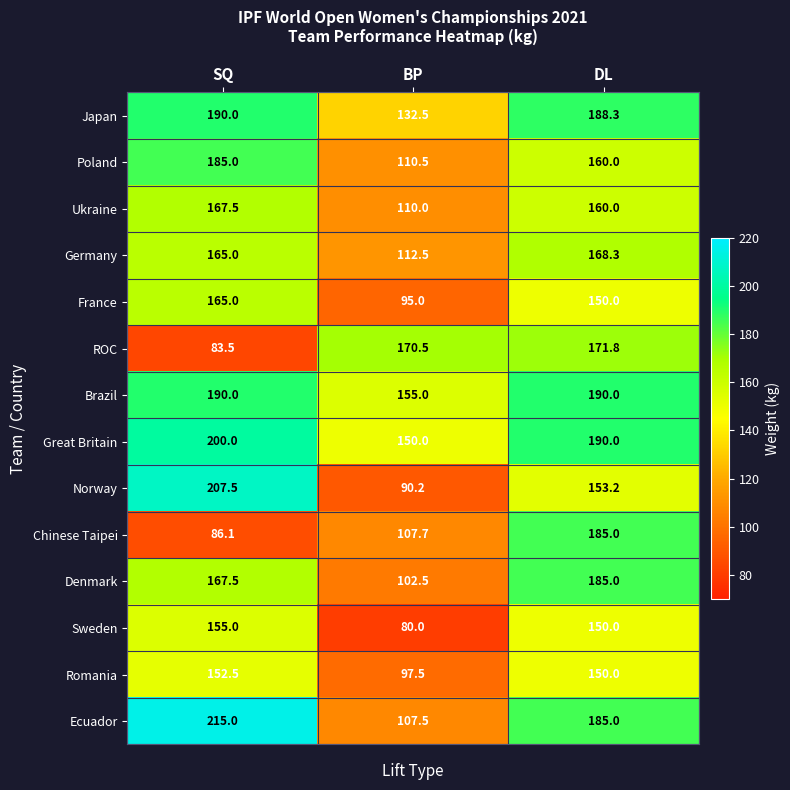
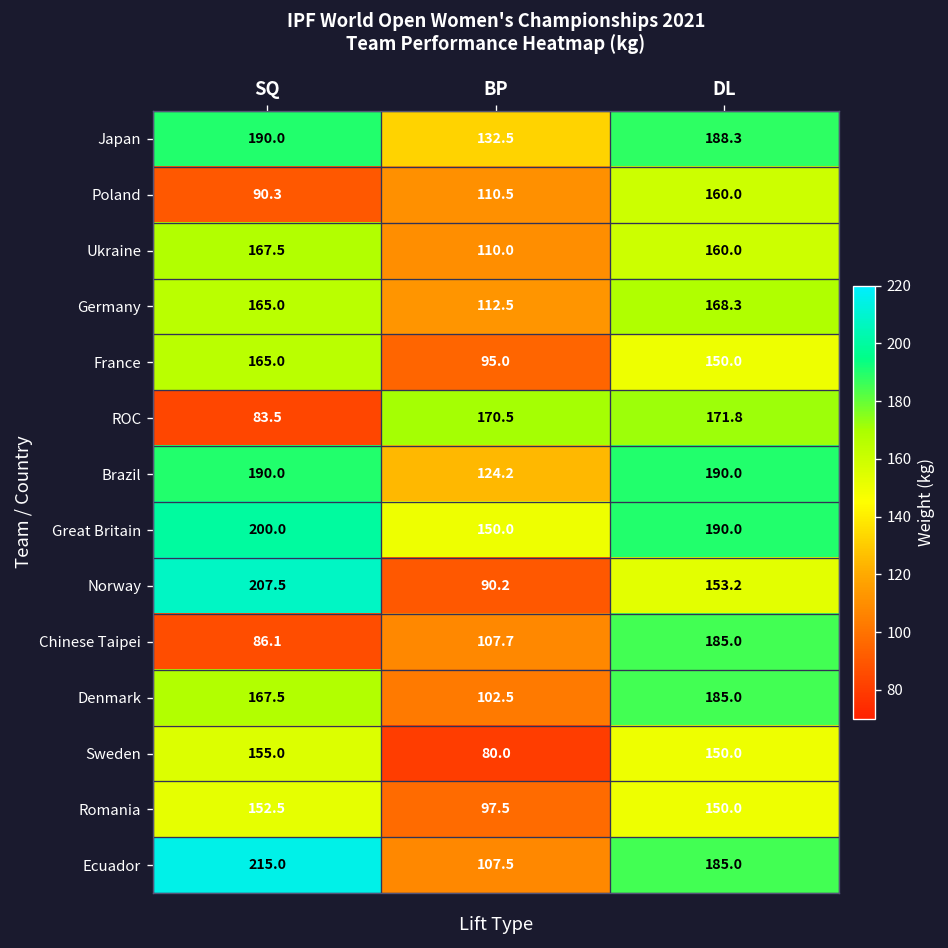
  {
    "Japan": {
      "SQ": 190.0,
      "BP": 132.5,
      "DL": 188.3
    },
    "Poland": {
-     "SQ": 185.0,
+     "SQ": 90.3,
      "BP": 110.5,
      "DL": 160.0
    },
    "Ukraine": {
      "SQ": 167.5,
      "BP": 110.0,
      "DL": 160.0
    },
    "Germany": {
      "SQ": 165.0,
      "BP": 112.5,
      "DL": 168.3
    },
    "France": {
      "SQ": 165.0,
      "BP": 95.0,
      "DL": 150.0
    },
    "ROC": {
      "SQ": 83.5,
      "BP": 170.5,
      "DL": 171.8
    },
    "Brazil": {
      "SQ": 190.0,
-     "BP": 155.0,
+     "BP": 124.2,
      "DL": 190.0
    },
    "Great Britain": {
      "SQ": 200.0,
      "BP": 150.0,
      "DL": 190.0
    },
    "Norway": {
      "SQ": 207.5,
      "BP": 90.2,
      "DL": 153.2
    },
    "Chinese Taipei": {
      "SQ": 86.1,
      "BP": 107.7,
      "DL": 185.0
    },
    "Denmark": {
      "SQ": 167.5,
      "BP": 102.5,
      "DL": 185.0
    },
    "Sweden": {
      "SQ": 155.0,
      "BP": 80.0,
      "DL": 150.0
    },
    "Romania": {
      "SQ": 152.5,
      "BP": 97.5,
      "DL": 150.0
    },
    "Ecuador": {
      "SQ": 215.0,
      "BP": 107.5,
      "DL": 185.0
    }
  }
